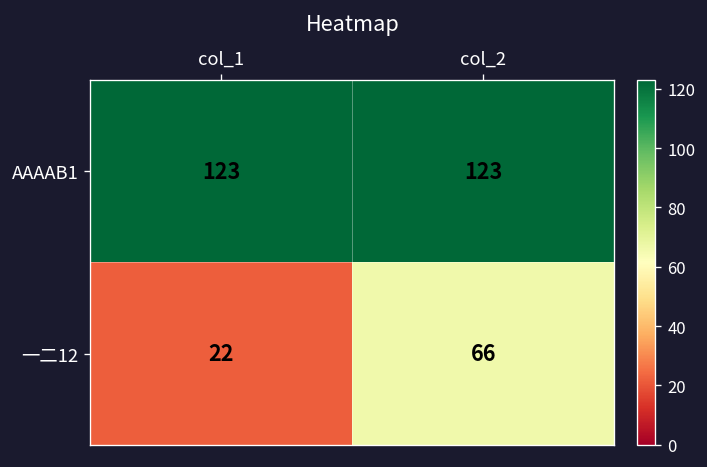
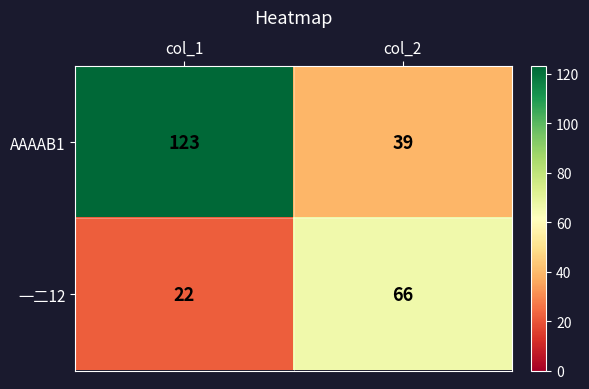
  {
    "AAAAB1": {
      "col_1": 123,
-     "col_2": 123
+     "col_2": 39
    },
    "一二12": {
      "col_1": 22,
      "col_2": 66
    }
  }
